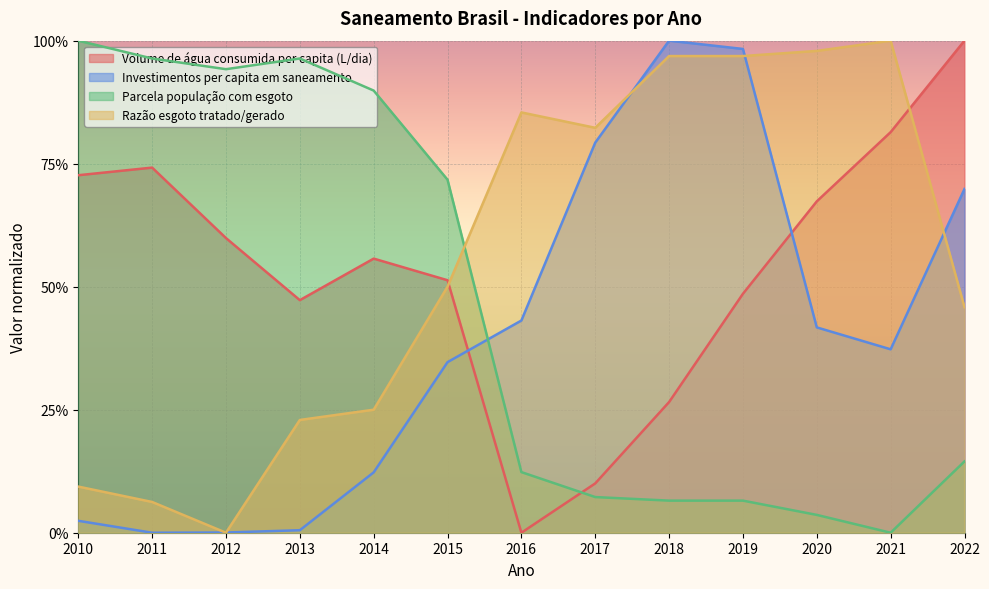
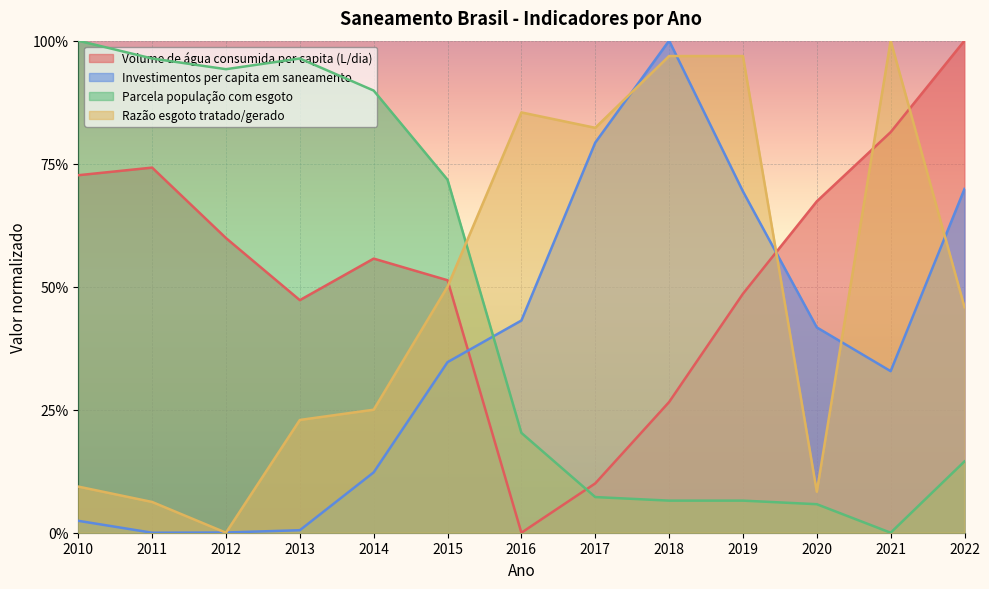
  {
    "Volume de água consumida per capita (L/dia)": {
      "2010": "73%",
      "2011": "74%",
      "2012": "60%",
      "2013": "47%",
      "2014": "56%",
      "2015": "51%",
      "2016": "0%",
      "2017": "10%",
      "2018": "27%",
      "2019": "49%",
      "2020": "67%",
      "2021": "81%",
      "2022": "100%"
    },
    "Investimentos per capita em saneamento": {
      "2010": "2%",
      "2011": "0%",
      "2013": "1%",
      "2014": "12%",
      "2015": "35%",
      "2016": "43%",
      "2017": "79%",
      "2018": "100%",
-     "2019": "98%",
+     "2019": "69%",
      "2020": "42%",
-     "2021": "37%",
+     "2021": "33%",
      "2022": "70%"
    },
    "Parcela população com esgoto": {
      "2010": "100%",
      "2015": "72%",
-     "2016": "12%",
+     "2016": "20%",
      "2017": "7%",
      "2018": "7%",
      "2019": "7%",
-     "2020": "4%",
+     "2020": "6%",
      "2021": "0%",
      "2022": "14%"
    },
    "Razão esgoto tratado/gerado": {
      "2010": "9%",
      "2011": "6%",
      "2013": "23%",
      "2014": "25%",
      "2015": "50%",
      "2016": "85%",
      "2017": "82%",
      "2018": "97%",
      "2019": "97%",
-     "2020": "98%",
+     "2020": "8%",
      "2021": "100%",
      "2022": "46%"
    }
  }
